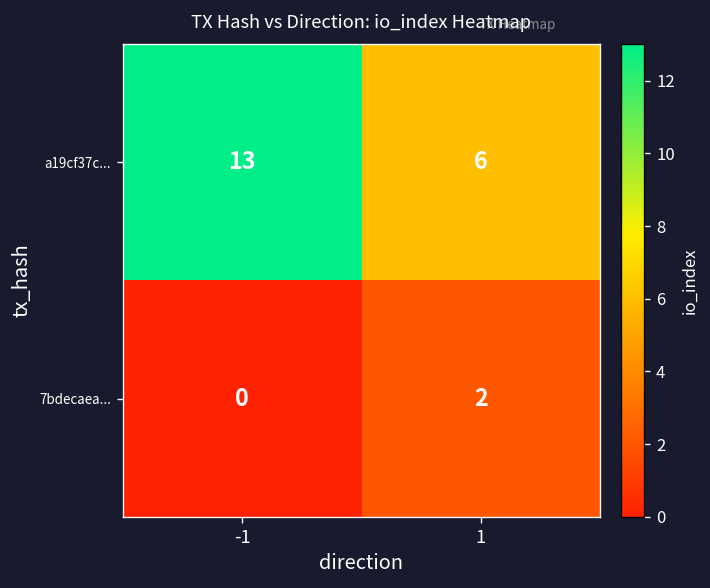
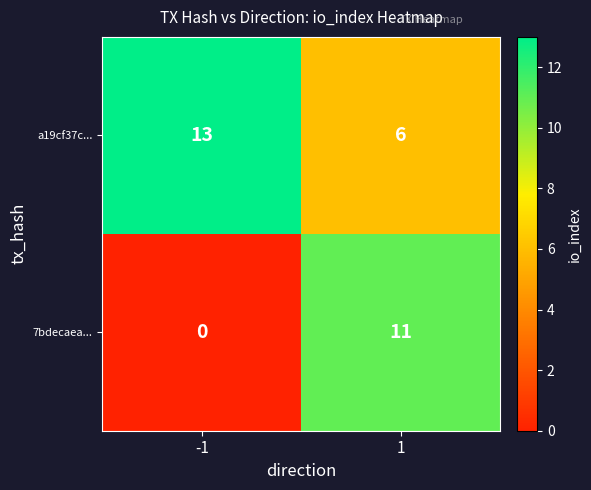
  {
    "a19cf37c...": {
      "-1": 13,
      "1": 6
    },
    "7bdecaea...": {
      "-1": 0,
-     "1": 2
+     "1": 11
    }
  }
